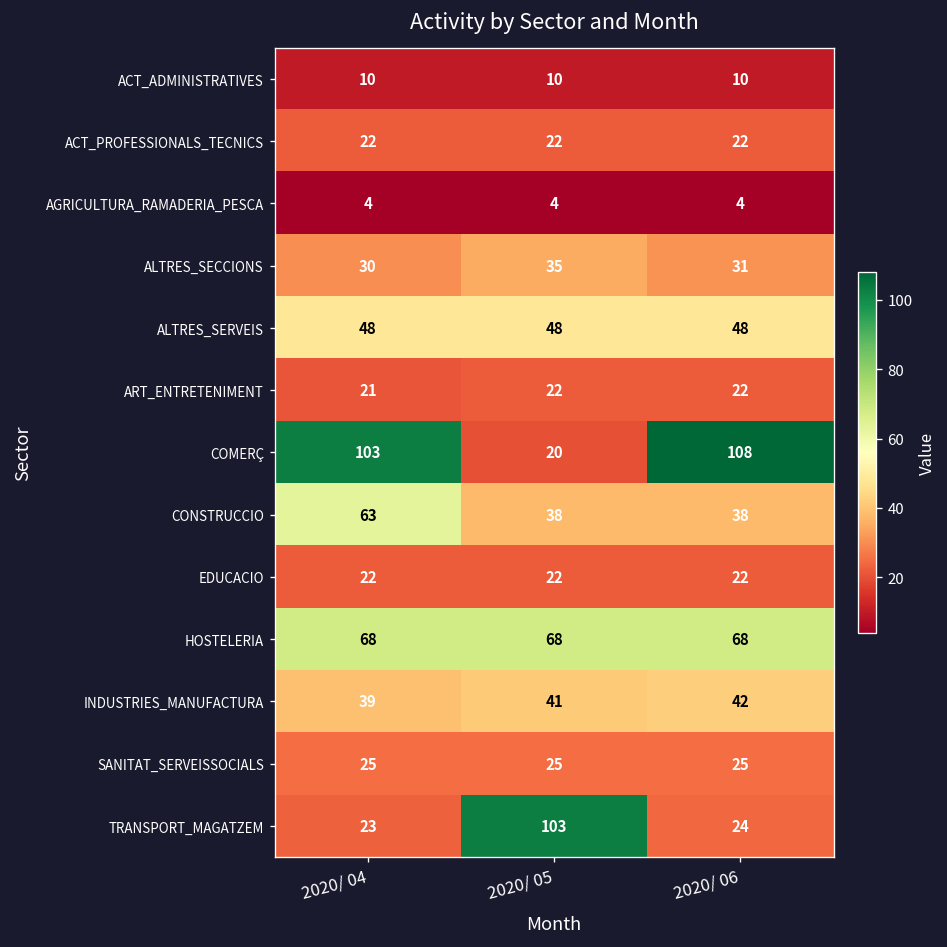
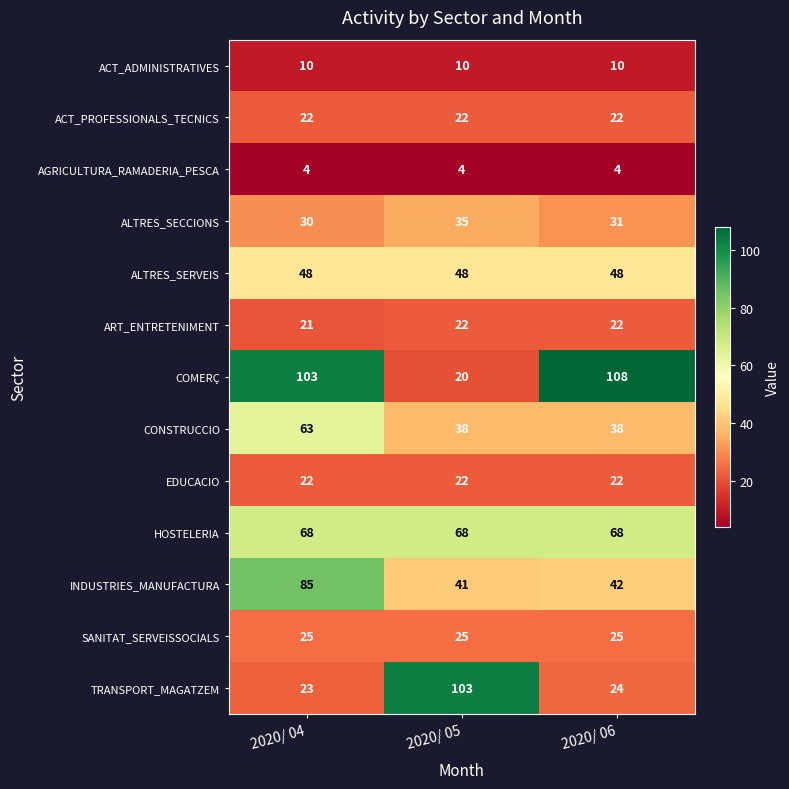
  {
    "ACT_ADMINISTRATIVES": {
      "2020/ 04": 10,
      "2020/ 05": 10,
      "2020/ 06": 10
    },
    "ACT_PROFESSIONALS_TECNICS": {
      "2020/ 04": 22,
      "2020/ 05": 22,
      "2020/ 06": 22
    },
    "AGRICULTURA_RAMADERIA_PESCA": {
      "2020/ 04": 4,
      "2020/ 05": 4,
      "2020/ 06": 4
    },
    "ALTRES_SECCIONS": {
      "2020/ 04": 30,
      "2020/ 05": 35,
      "2020/ 06": 31
    },
    "ALTRES_SERVEIS": {
      "2020/ 04": 48,
      "2020/ 05": 48,
      "2020/ 06": 48
    },
    "ART_ENTRETENIMENT": {
      "2020/ 04": 21,
      "2020/ 05": 22,
      "2020/ 06": 22
    },
    "COMERÇ": {
      "2020/ 04": 103,
      "2020/ 05": 20,
      "2020/ 06": 108
    },
    "CONSTRUCCIO": {
      "2020/ 04": 63,
      "2020/ 05": 38,
      "2020/ 06": 38
    },
    "EDUCACIO": {
      "2020/ 04": 22,
      "2020/ 05": 22,
      "2020/ 06": 22
    },
    "HOSTELERIA": {
      "2020/ 04": 68,
      "2020/ 05": 68,
      "2020/ 06": 68
    },
    "INDUSTRIES_MANUFACTURA": {
-     "2020/ 04": 39,
+     "2020/ 04": 85,
      "2020/ 05": 41,
      "2020/ 06": 42
    },
    "SANITAT_SERVEISSOCIALS": {
      "2020/ 04": 25,
      "2020/ 05": 25,
      "2020/ 06": 25
    },
    "TRANSPORT_MAGATZEM": {
      "2020/ 04": 23,
      "2020/ 05": 103,
      "2020/ 06": 24
    }
  }
